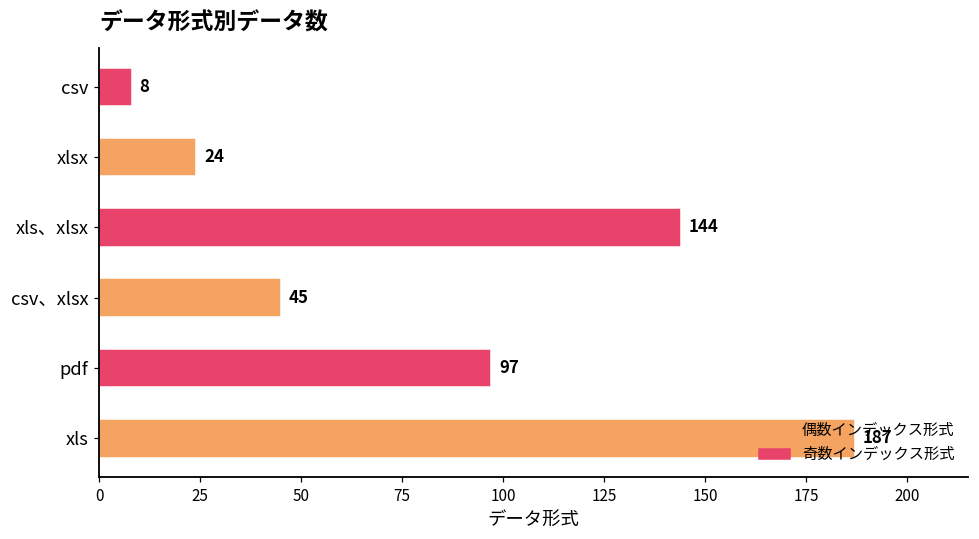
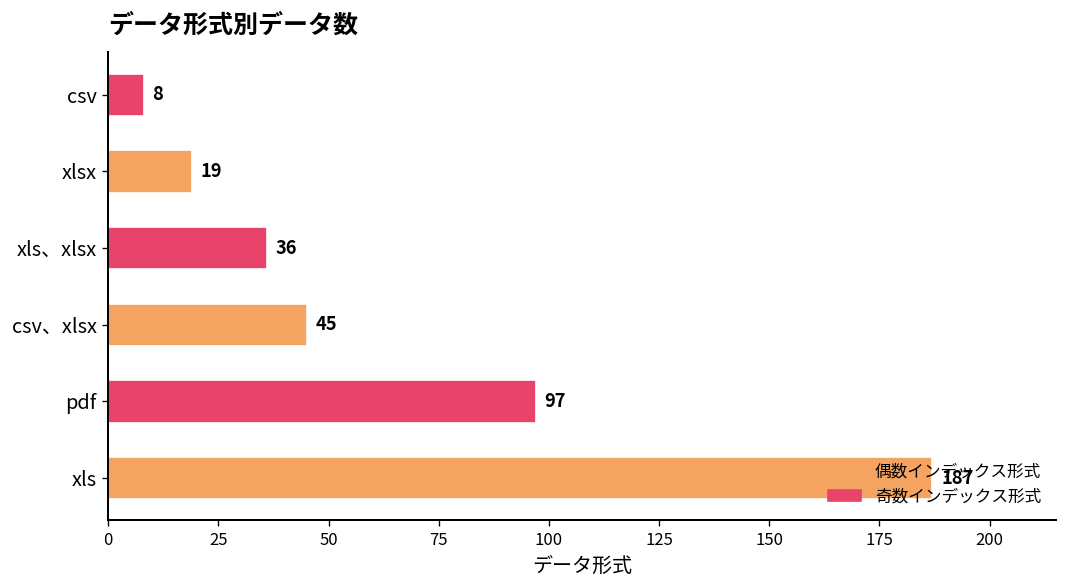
  {
    "csv": 8,
-   "xlsx": 24,
-   "xls、xlsx": 144,
+   "xlsx": 19,
+   "xls、xlsx": 36,
    "csv、xlsx": 45,
    "pdf": 97,
    "xls": 187
  }
